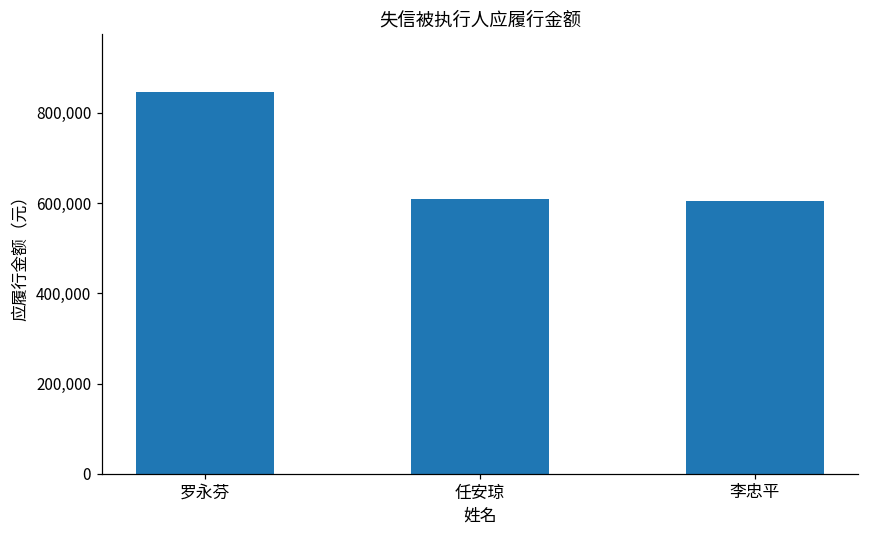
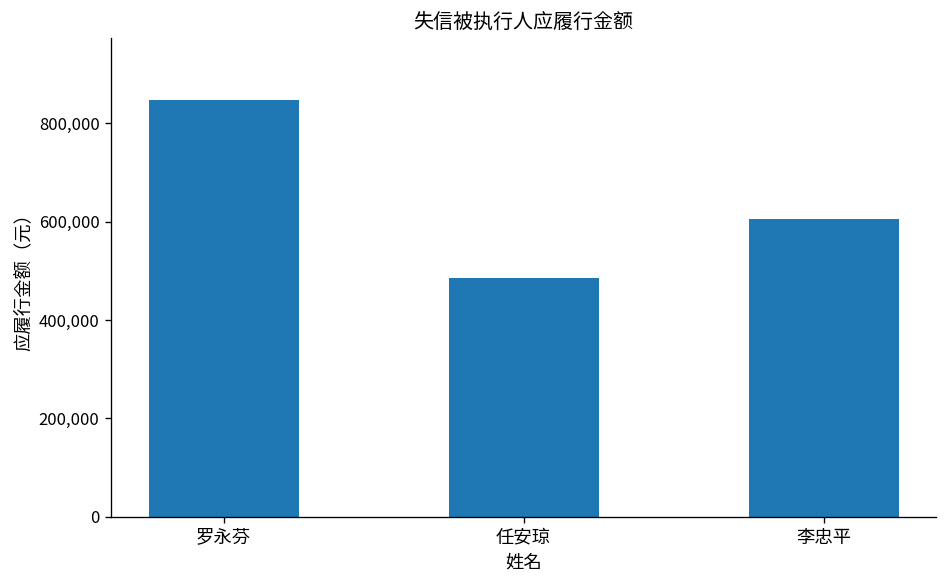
  {
    "罗永芬": "850,000",
-   "任安琼": "610,000",
+   "任安琼": "490,000",
    "李忠平": "610,000"
  }
